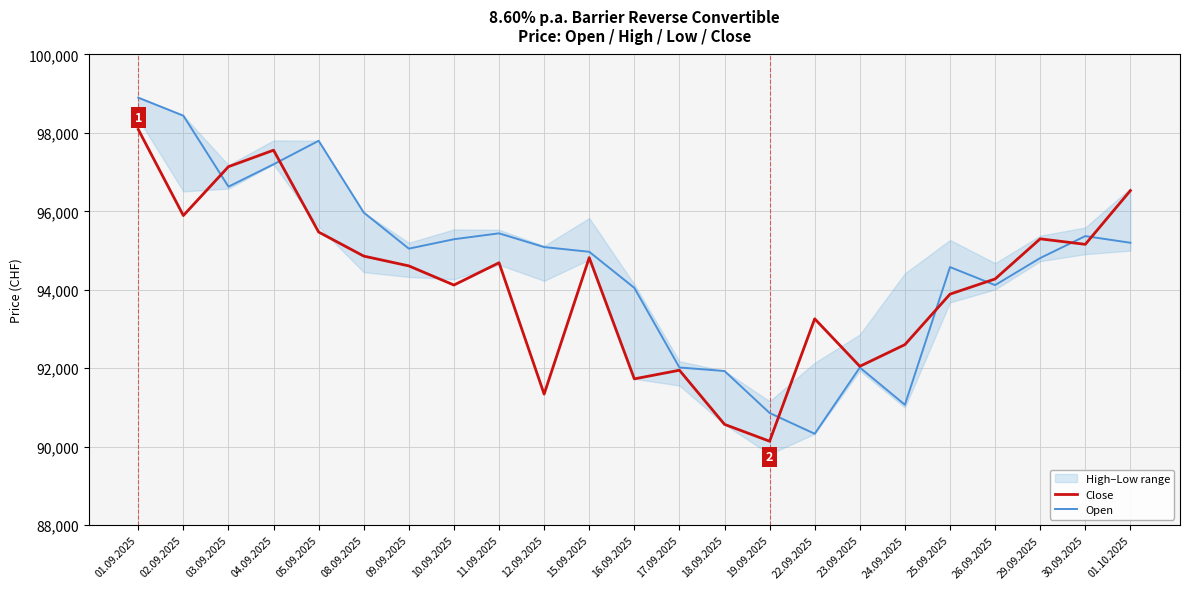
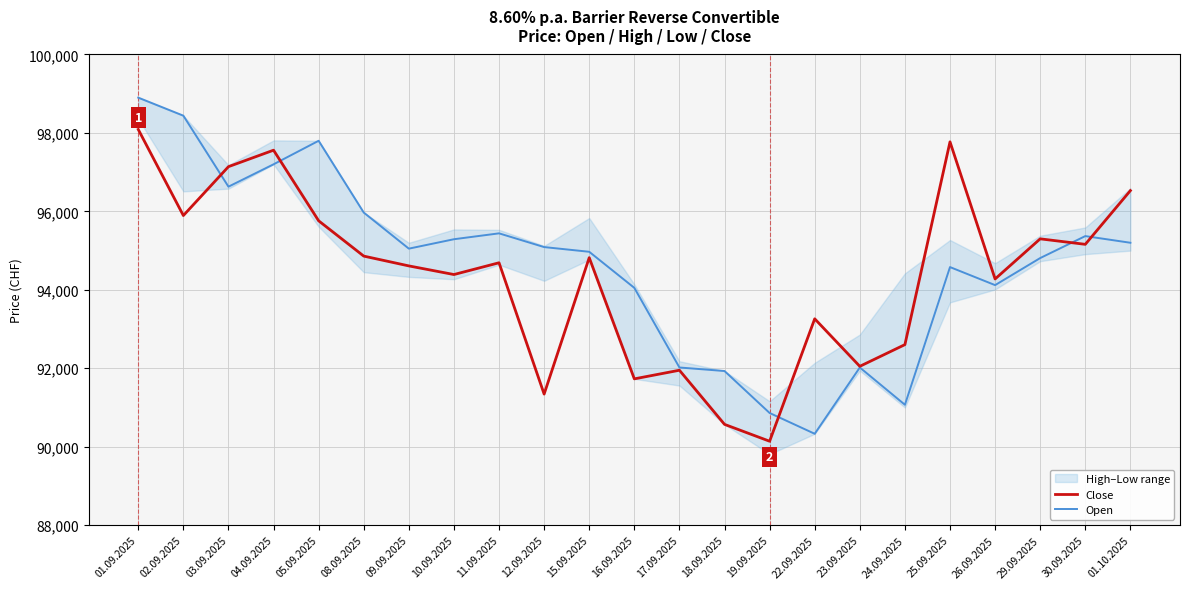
  {
    "Close": {
      "02.09.2025": "95,900",
      "04.09.2025": "97,600",
-     "05.09.2025": "95,500",
+     "05.09.2025": "95,800",
      "08.09.2025": "94,900",
      "09.09.2025": "94,600",
-     "10.09.2025": "94,100",
+     "10.09.2025": "94,400",
      "11.09.2025": "94,700",
      "12.09.2025": "91,300",
      "15.09.2025": "94,800",
      "16.09.2025": "91,700",
      "17.09.2025": "92,000",
      "18.09.2025": "90,600",
      "22.09.2025": "93,300",
      "24.09.2025": "92,600",
-     "25.09.2025": "93,900",
+     "25.09.2025": "97,800",
      "26.09.2025": "94,300",
      "29.09.2025": "95,300",
      "30.09.2025": "95,200"
    }
  }
